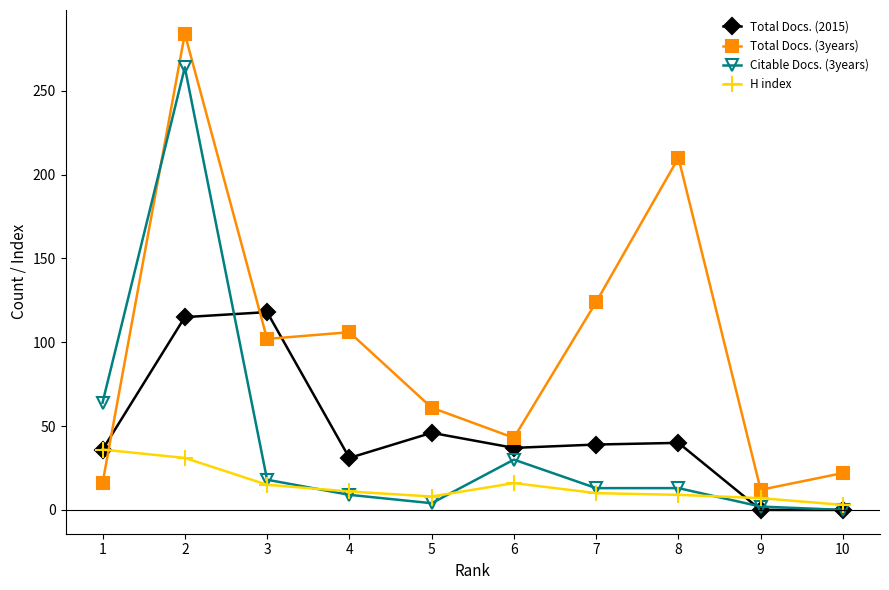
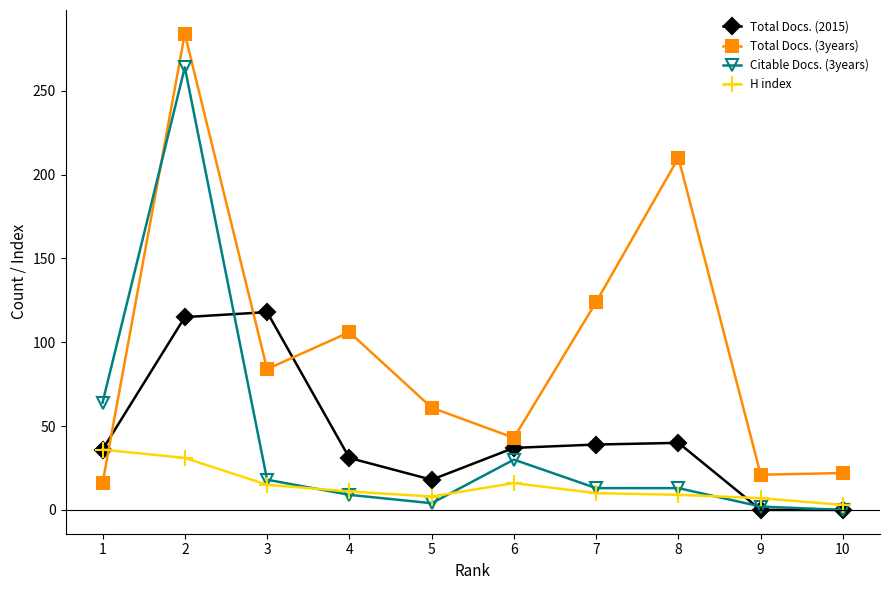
  {
    "Total Docs. (2015)": {
      "2": 115,
      "3": 118,
      "4": 31,
-     "5": 46,
+     "5": 18,
      "6": 37,
      "7": 39,
      "8": 40,
      "9": 0
    },
    "Total Docs. (3years)": {
      "1": 16,
      "2": 284,
-     "3": 102,
+     "3": 84,
      "4": 106,
      "5": 61,
      "6": 43,
      "7": 124,
      "8": 210,
-     "9": 12,
+     "9": 21,
      "10": 22
    },
    "Citable Docs. (3years)": {
      "1": 64,
      "2": 264,
      "3": 18,
      "4": 9,
      "5": 4,
      "6": 30,
      "7": 13,
      "8": 13,
      "9": 2
    },
    "H index": {
      "2": 31,
      "3": 15,
      "4": 11,
      "5": 8,
      "6": 16,
      "7": 10,
      "8": 9,
      "9": 7,
      "10": 3
    }
  }
